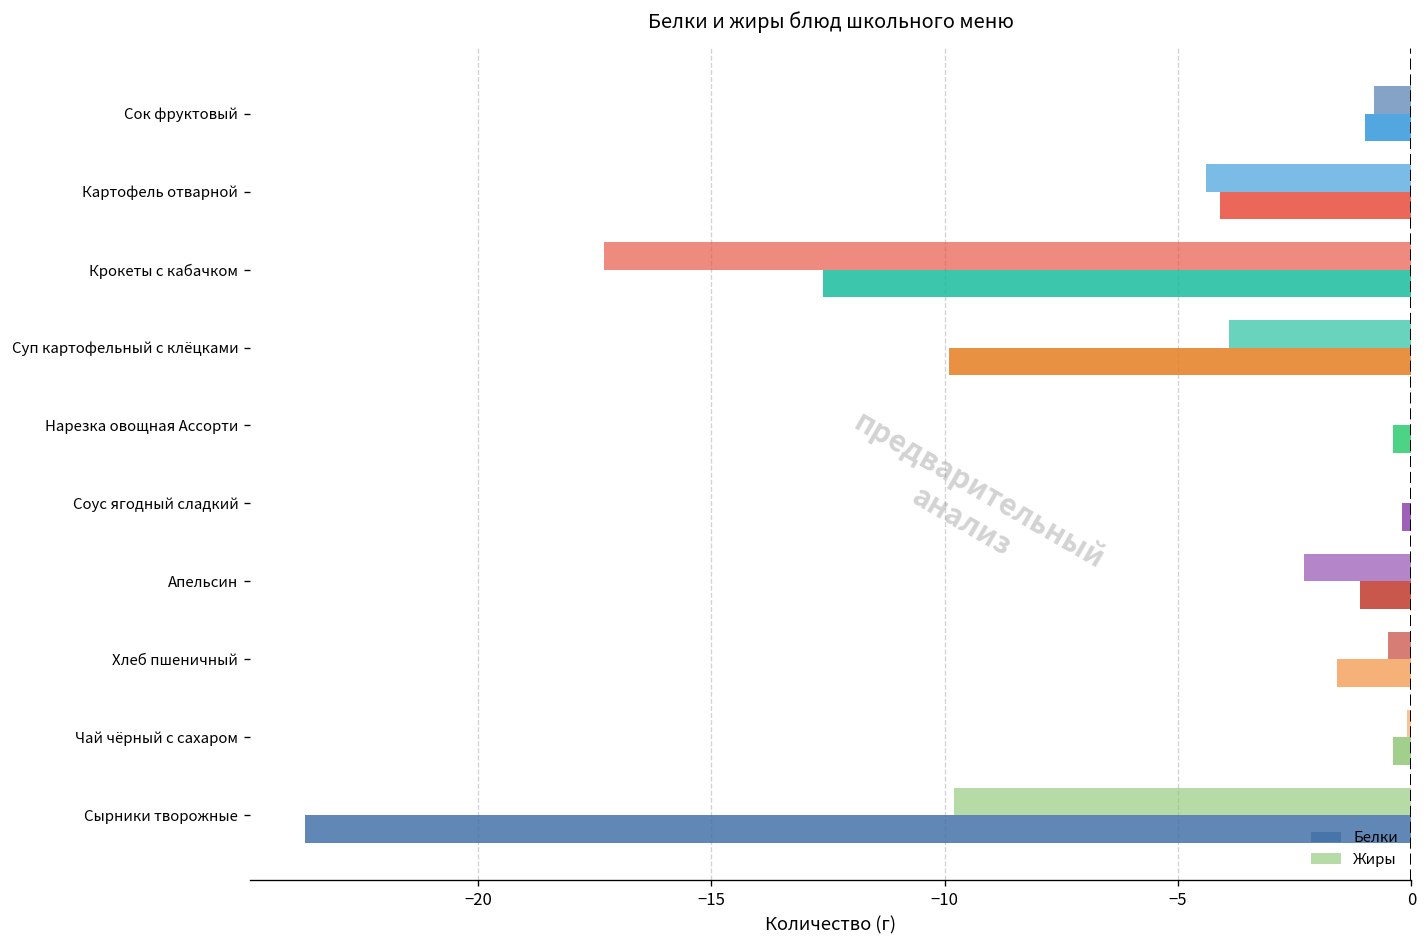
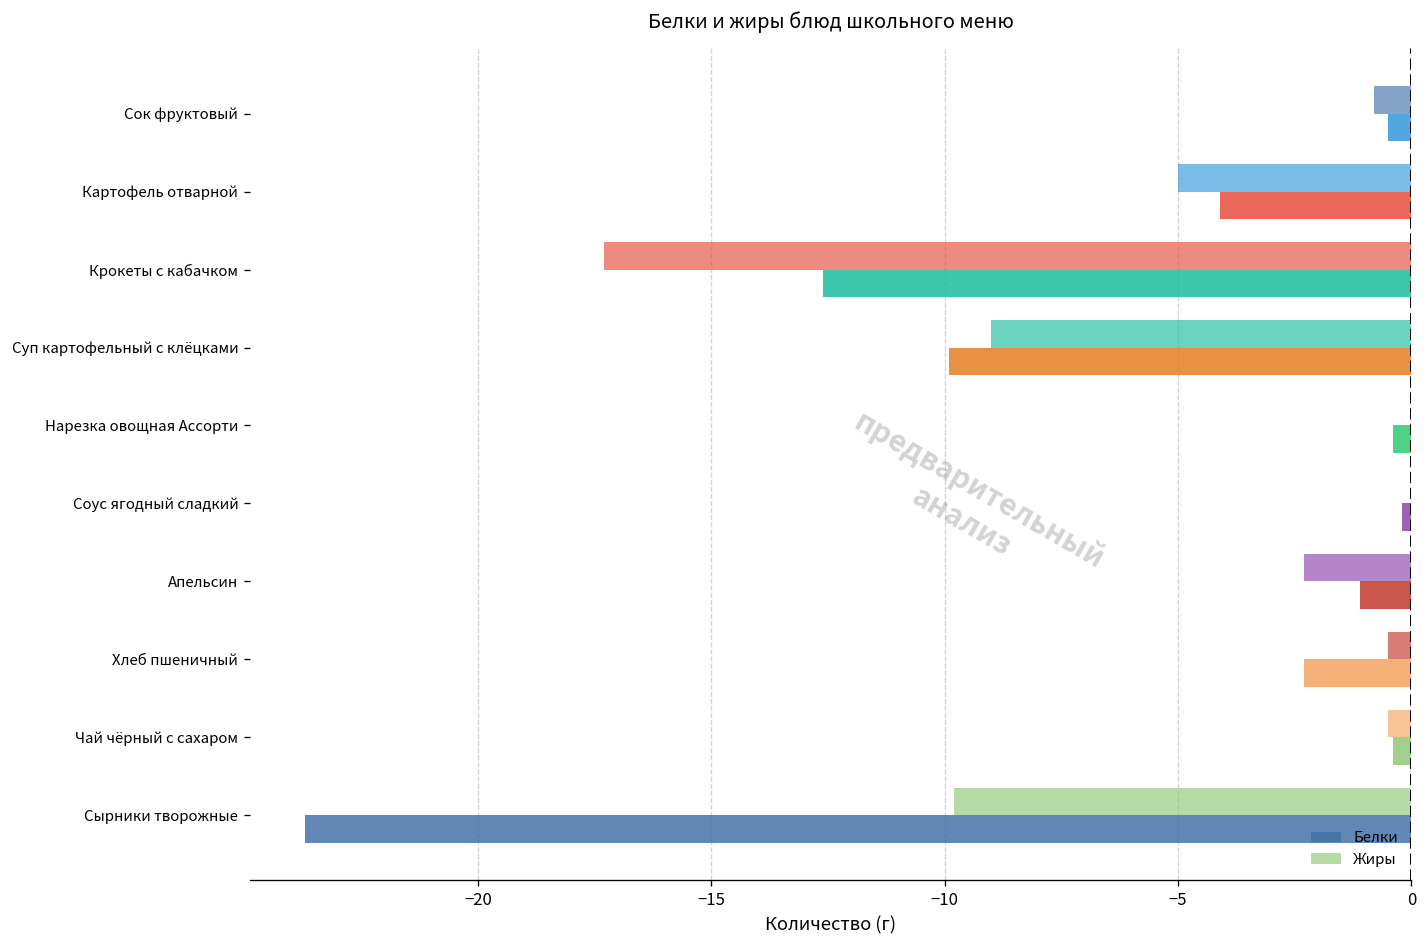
  {
    "Белки": {
-     "Сок фруктовый": -1.0,
+     "Сок фруктовый": -0.5,
      "Картофель отварной": -4.1,
      "Крокеты с кабачком": -12.6,
      "Суп картофельный с клёцками": -9.9,
      "Нарезка овощная Ассорти": -0.4,
      "Соус ягодный сладкий": -0.2,
      "Апельсин": -1.1,
-     "Хлеб пшеничный": -1.6,
+     "Хлеб пшеничный": -2.3,
      "Чай чёрный с сахаром": -0.4,
      "Сырники творожные": -23.7
    },
    "Жиры": {
      "Сок фруктовый": -0.8,
-     "Картофель отварной": -4.4,
+     "Картофель отварной": -5.0,
      "Крокеты с кабачком": -17.3,
-     "Суп картофельный с клёцками": -3.9,
+     "Суп картофельный с клёцками": -9.0,
      "Нарезка овощная Ассорти": 0.0,
      "Соус ягодный сладкий": 0.0,
      "Апельсин": -2.3,
      "Хлеб пшеничный": -0.5,
-     "Чай чёрный с сахаром": -0.1,
+     "Чай чёрный с сахаром": -0.5,
      "Сырники творожные": -9.8
    }
  }
